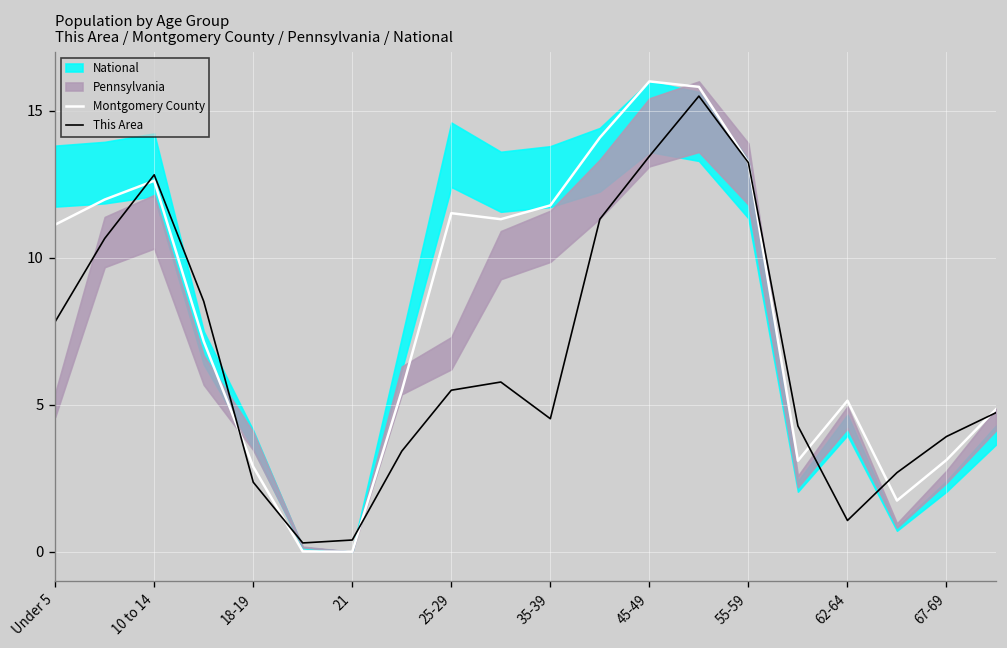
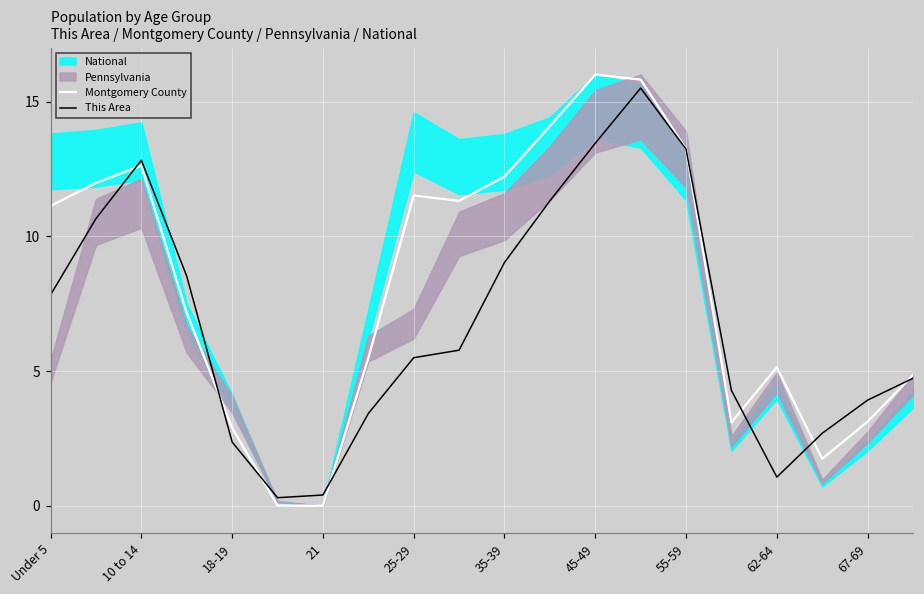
  {
    "Montgomery County": {
      "Under 5": 11.1,
      "10 to 14": 12.6,
      "18-19": 2.9,
      "25-29": 11.5,
-     "35-39": 11.8,
+     "35-39": 12.2,
      "62-64": 5.1,
      "67-69": 3.1
    },
    "This Area": {
      "Under 5": 7.8,
      "10 to 14": 12.8,
      "18-19": 2.4,
      "21": 0.4,
      "25-29": 5.5,
-     "35-39": 4.5,
+     "35-39": 9.0,
      "45-49": 13.5,
      "62-64": 1.1,
      "67-69": 3.9
    }
  }
